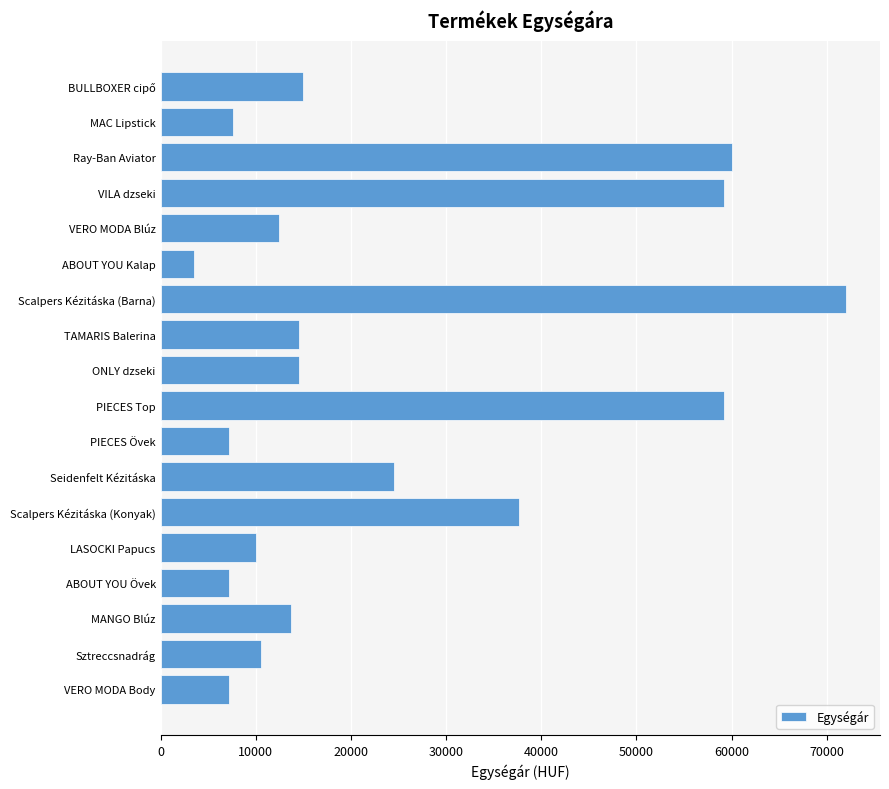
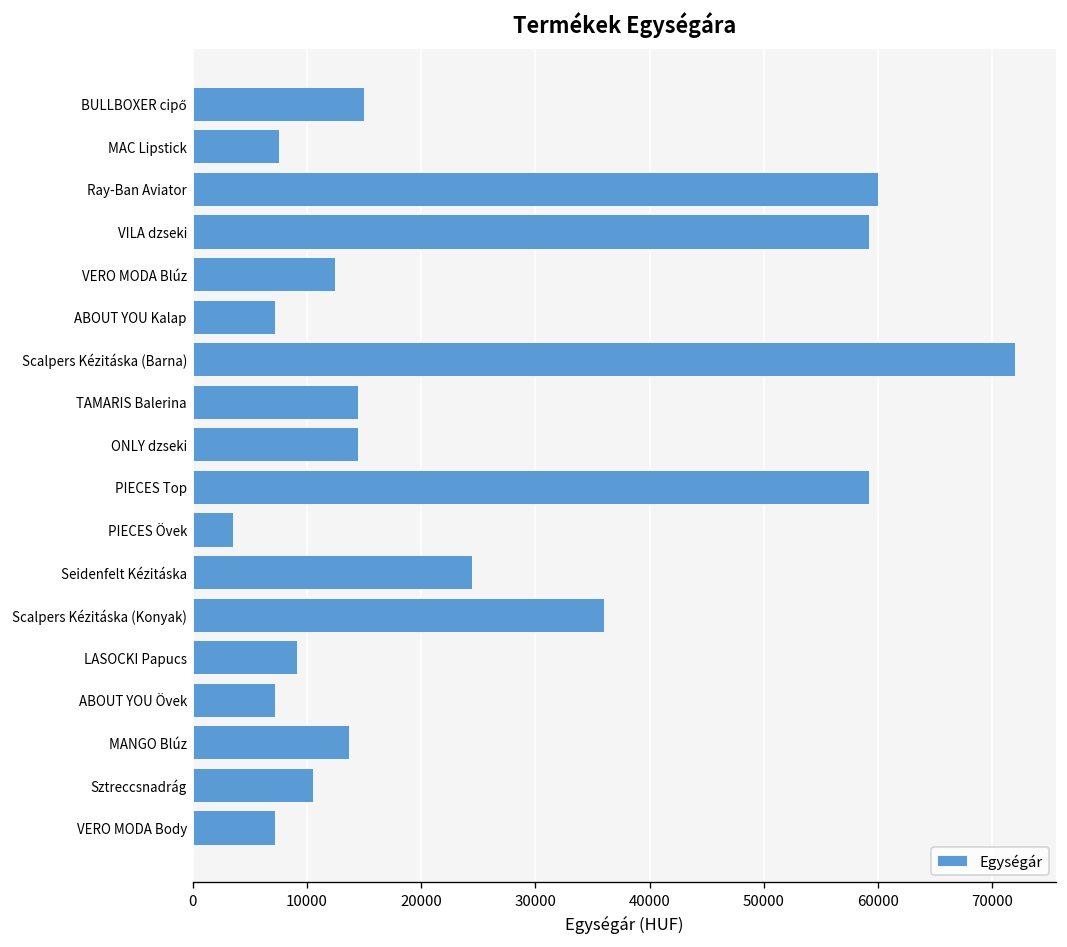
  {
    "BULLBOXER cipő": 15000,
    "MAC Lipstick": 8000,
    "Ray-Ban Aviator": 60000,
    "VILA dzseki": 59000,
    "VERO MODA Blúz": 12000,
-   "ABOUT YOU Kalap": 3000,
+   "ABOUT YOU Kalap": 7000,
    "Scalpers Kézitáska (Barna)": 72000,
    "TAMARIS Balerina": 14000,
    "ONLY dzseki": 14000,
    "PIECES Top": 59000,
-   "PIECES Övek": 7000,
+   "PIECES Övek": 4000,
    "Seidenfelt Kézitáska": 24000,
-   "Scalpers Kézitáska (Konyak)": 38000,
-   "LASOCKI Papucs": 10000,
+   "Scalpers Kézitáska (Konyak)": 36000,
+   "LASOCKI Papucs": 9000,
    "ABOUT YOU Övek": 7000,
    "MANGO Blúz": 14000,
    "Sztreccsnadrág": 10000,
    "VERO MODA Body": 7000
  }
